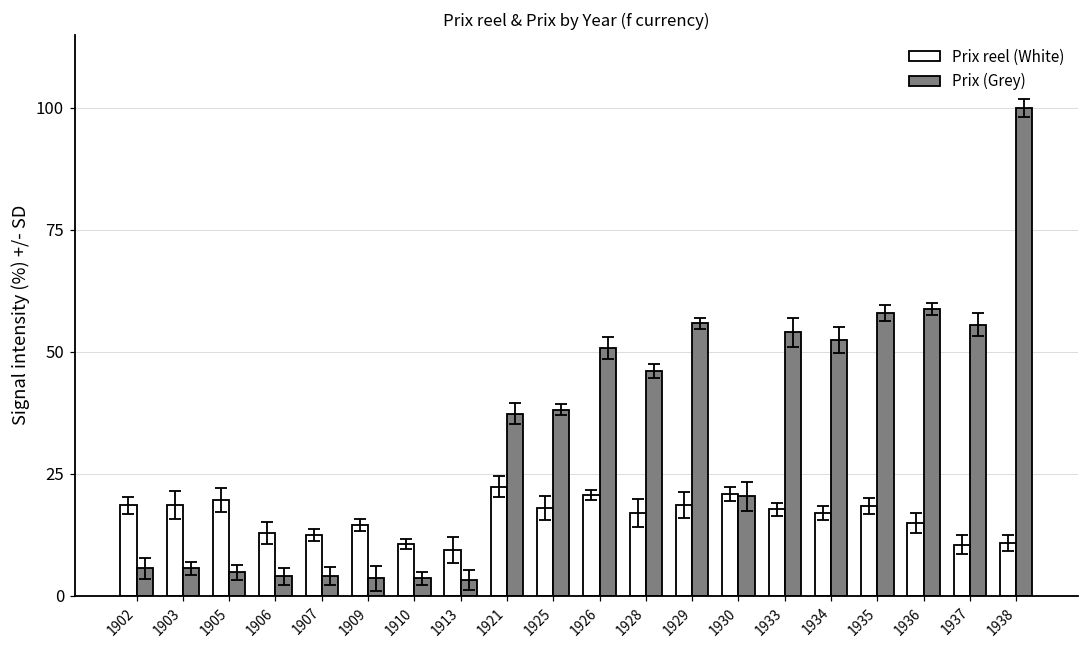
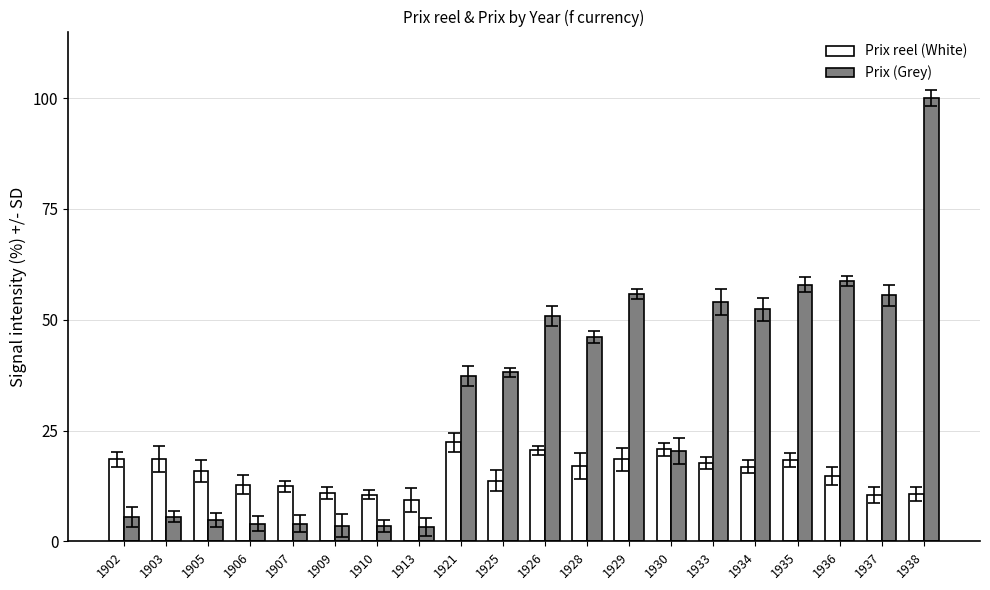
  {
    "Prix reel (White)": {
      "1902": 19,
      "1903": 19,
-     "1905": 20,
+     "1905": 16,
      "1906": 13,
      "1907": 12,
-     "1909": 14,
+     "1909": 11,
      "1910": 11,
      "1913": 9,
      "1921": 22,
-     "1925": 18,
+     "1925": 14,
      "1926": 21,
      "1928": 17,
      "1929": 19,
      "1930": 21,
      "1933": 18,
      "1934": 17,
      "1935": 18,
      "1936": 15,
      "1937": 10,
      "1938": 11
    },
    "Prix (Grey)": {
      "1902": 6,
      "1903": 6,
      "1905": 5,
      "1906": 4,
      "1907": 4,
      "1909": 3,
      "1910": 3,
      "1913": 3,
      "1921": 37,
      "1925": 38,
      "1926": 51,
      "1928": 46,
      "1929": 56,
      "1930": 20,
      "1933": 54,
      "1934": 52,
      "1935": 58,
      "1936": 59,
      "1937": 56,
      "1938": 100
    }
  }
